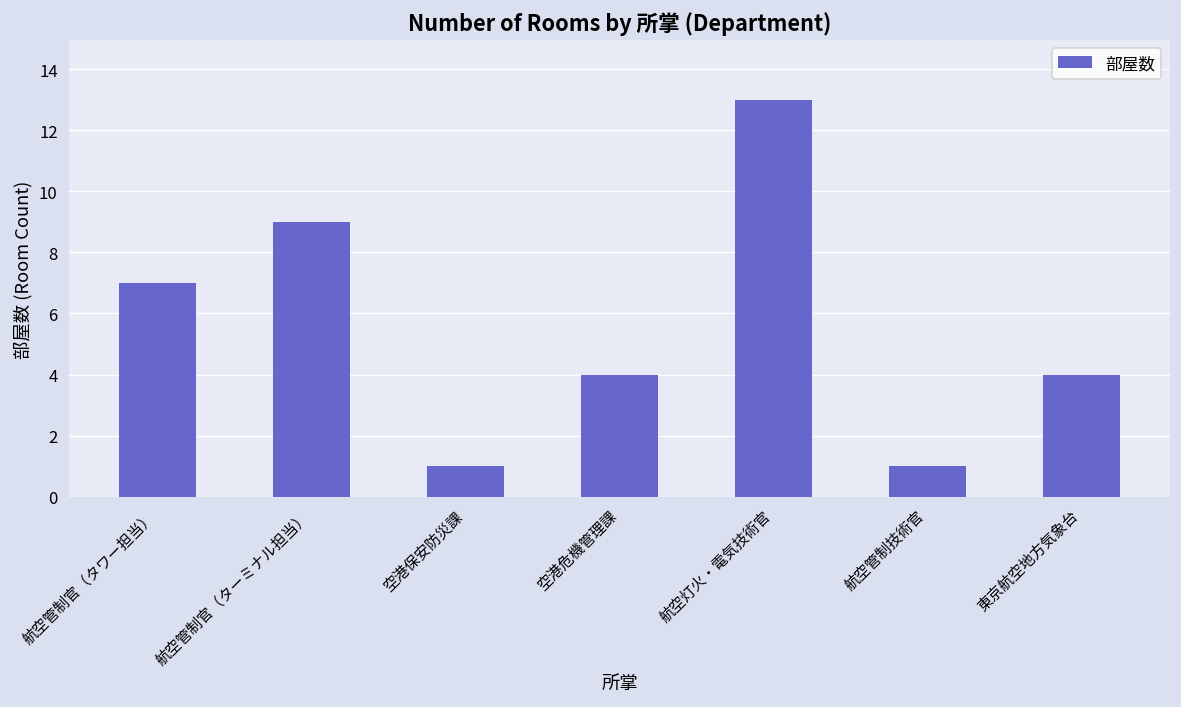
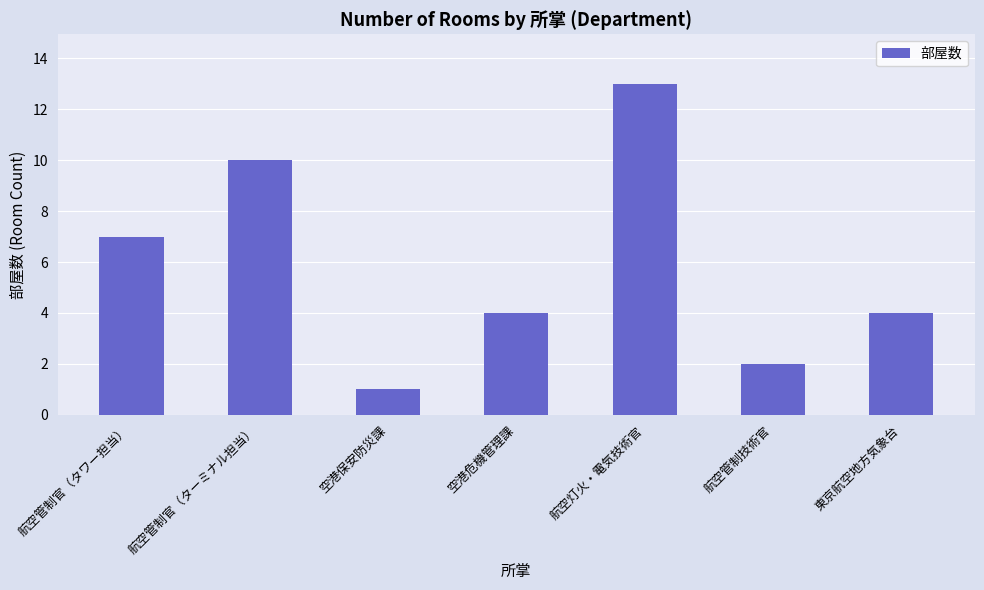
  {
    "航空管制官（タワー担当）": 7,
-   "航空管制官（ターミナル担当）": 9,
+   "航空管制官（ターミナル担当）": 10,
    "空港保安防災課": 1,
    "空港危機管理課": 4,
    "航空灯火・電気技術官": 13,
-   "航空管制技術官": 1,
+   "航空管制技術官": 2,
    "東京航空地方気象台": 4
  }
